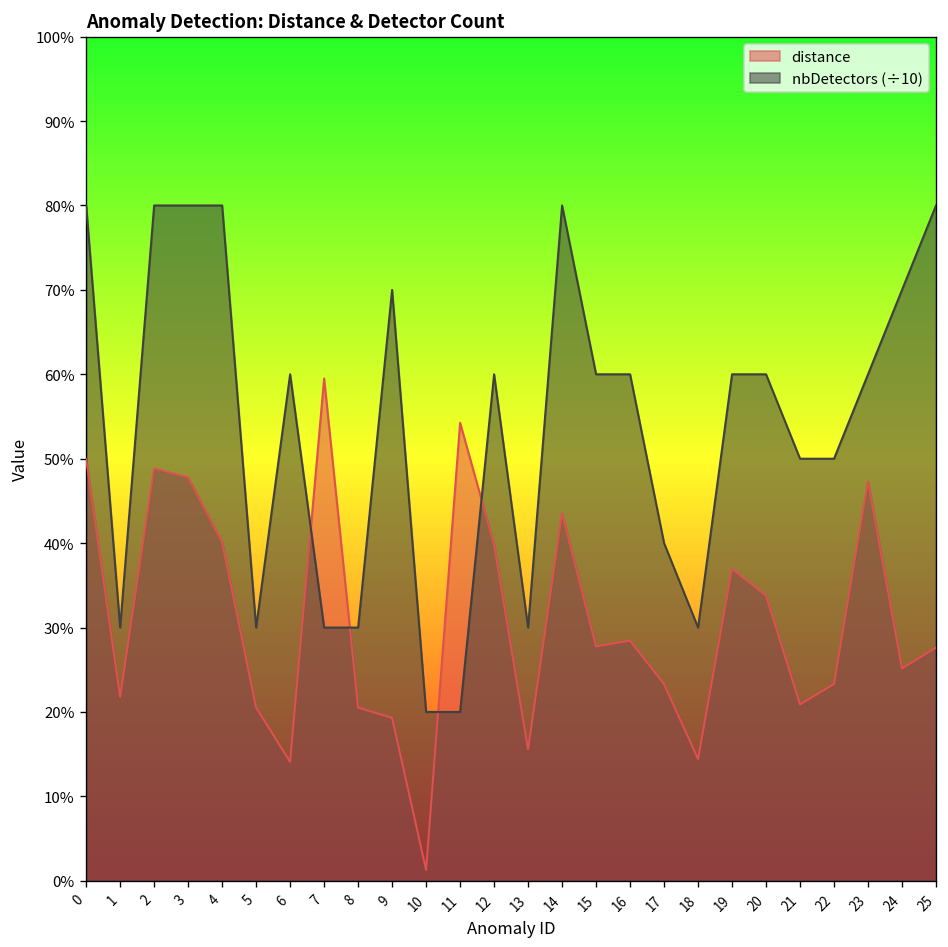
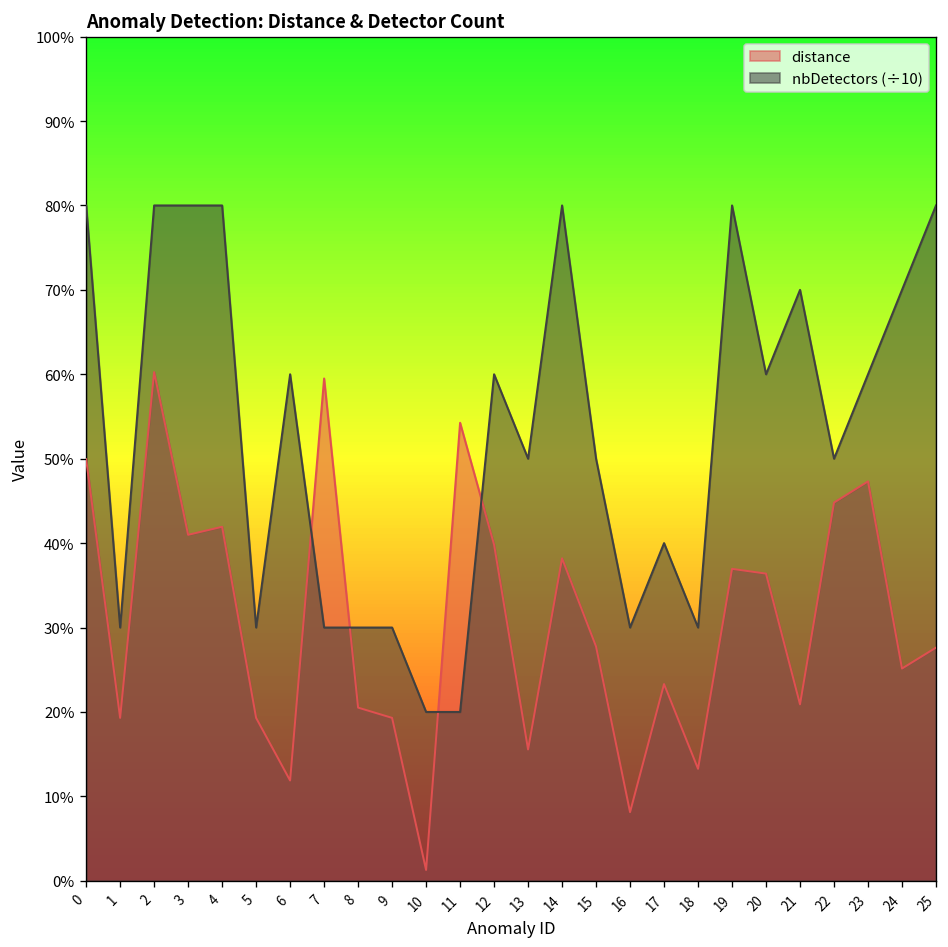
  {
    "distance": {
      "0": "50%",
-     "1": "22%",
-     "2": "49%",
-     "3": "48%",
-     "4": "40%",
-     "5": "21%",
-     "6": "14%",
+     "1": "19%",
+     "2": "60%",
+     "3": "41%",
+     "4": "42%",
+     "5": "19%",
+     "6": "12%",
      "7": "60%",
      "8": "21%",
      "9": "19%",
      "10": "1%",
      "11": "54%",
      "12": "40%",
      "13": "16%",
-     "14": "44%",
+     "14": "38%",
      "15": "28%",
-     "16": "28%",
+     "16": "8%",
      "17": "23%",
-     "18": "14%",
+     "18": "13%",
      "19": "37%",
-     "20": "34%",
+     "20": "36%",
      "21": "21%",
-     "22": "23%",
+     "22": "45%",
      "23": "47%",
      "24": "25%",
      "25": "28%"
    },
    "nbDetectors (÷10)": {
      "0": "80%",
      "1": "30%",
      "2": "80%",
      "3": "80%",
      "4": "80%",
      "5": "30%",
      "6": "60%",
      "7": "30%",
      "8": "30%",
-     "9": "70%",
+     "9": "30%",
      "10": "20%",
      "11": "20%",
      "12": "60%",
-     "13": "30%",
+     "13": "50%",
      "14": "80%",
-     "15": "60%",
-     "16": "60%",
+     "15": "50%",
+     "16": "30%",
      "17": "40%",
      "18": "30%",
-     "19": "60%",
+     "19": "80%",
      "20": "60%",
-     "21": "50%",
+     "21": "70%",
      "22": "50%",
      "23": "60%",
      "24": "70%",
      "25": "80%"
    }
  }
